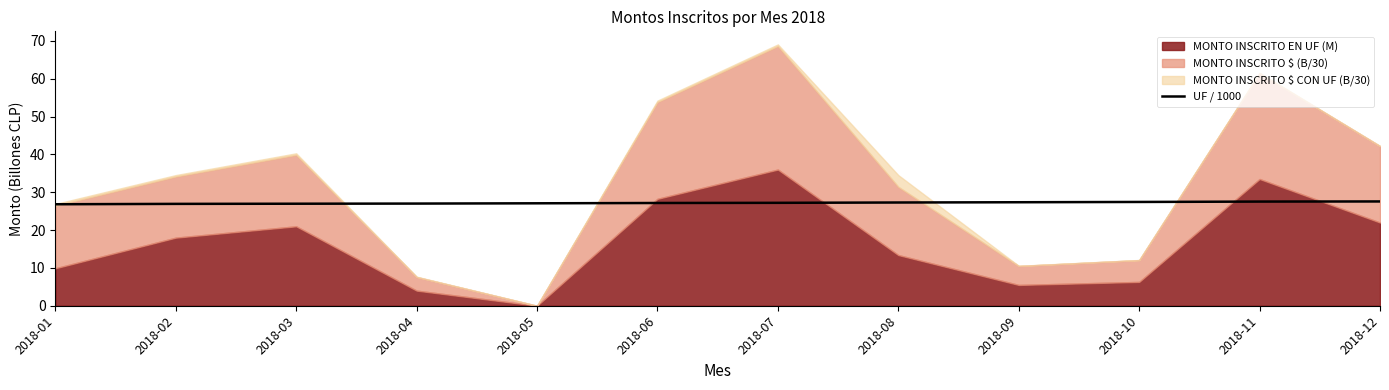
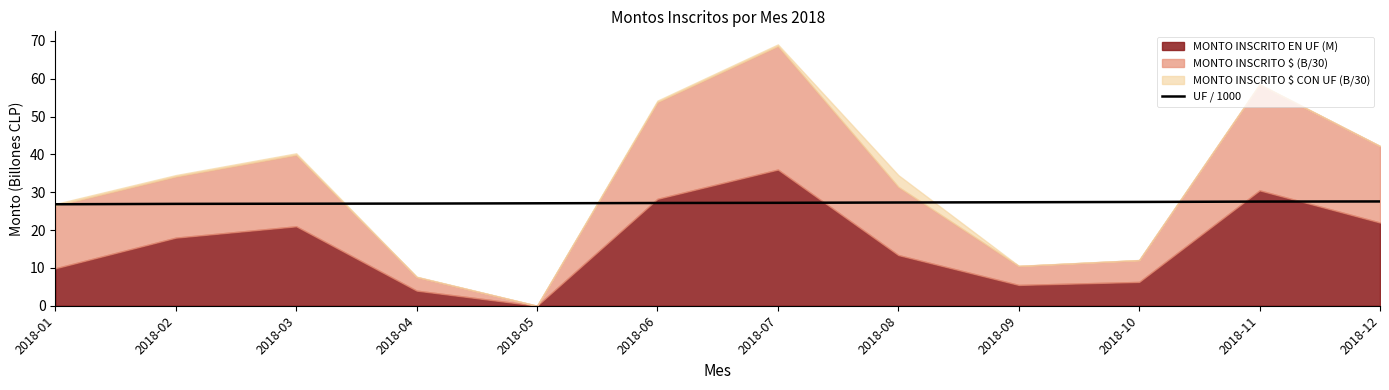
  {
    "MONTO INSCRITO EN UF (M)": {
      "2018-01": 10,
      "2018-02": 18,
      "2018-03": 21,
      "2018-04": 4,
      "2018-06": 28,
      "2018-07": 36,
      "2018-08": 13,
      "2018-09": 6,
      "2018-10": 6,
-     "2018-11": 34,
+     "2018-11": 31,
      "2018-12": 22
    },
    "UF / 1000": {
      "2018-02": 27,
      "2018-03": 27,
      "2018-04": 27,
      "2018-05": 27,
      "2018-06": 27,
      "2018-07": 27,
      "2018-08": 27,
      "2018-09": 27,
      "2018-10": 27,
      "2018-11": 28,
      "2018-12": 28
    },
    "MONTO INSCRITO $ (B/30)": {
      "2018-08": 18
    },
    "MONTO INSCRITO $ CON UF (B/30)": {
      "2018-08": 3
    }
  }
